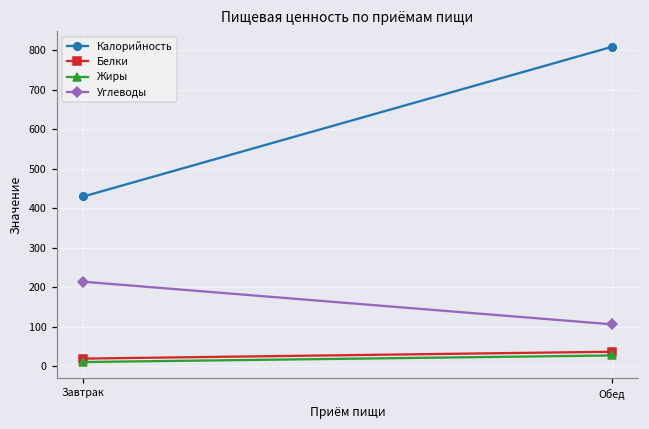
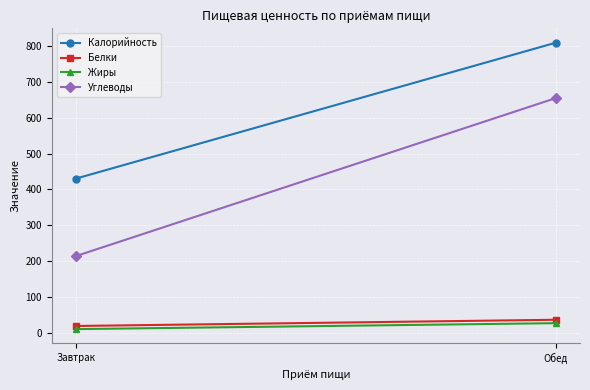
  {
    "Калорийность": {
      "Завтрак": 430,
      "Обед": 810
    },
    "Белки": {
      "Завтрак": 20,
      "Обед": 40
    },
    "Жиры": {
      "Завтрак": 10,
      "Обед": 30
    },
    "Углеводы": {
      "Завтрак": 210,
-     "Обед": 110
+     "Обед": 650
    }
  }
